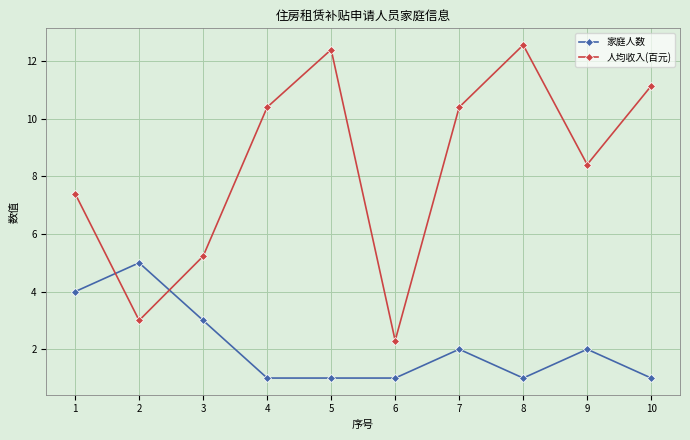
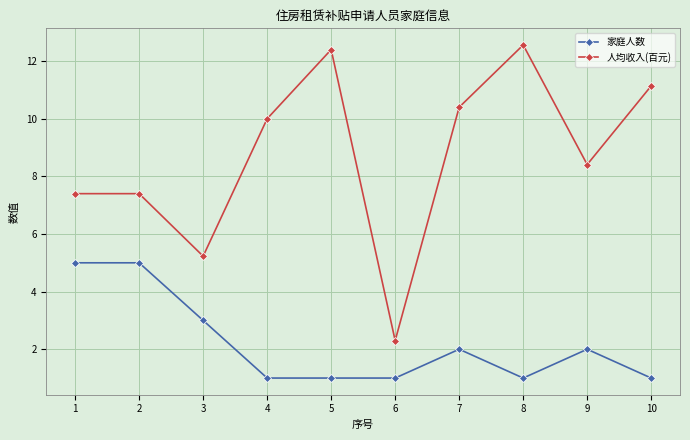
  {
    "家庭人数": {
-     "1": 4,
+     "1": 5,
      "2": 5,
      "3": 3,
      "4": 1,
      "5": 1,
      "6": 1,
      "7": 2,
      "8": 1,
      "9": 2,
      "10": 1
    },
    "人均收入(百元)": {
      "1": 7.4,
-     "2": 3.0,
+     "2": 7.4,
      "3": 5.2,
-     "4": 10.4,
+     "4": 10.0,
      "5": 12.4,
      "6": 2.3,
      "7": 10.4,
      "8": 12.6,
      "9": 8.4,
      "10": 11.1
    }
  }
